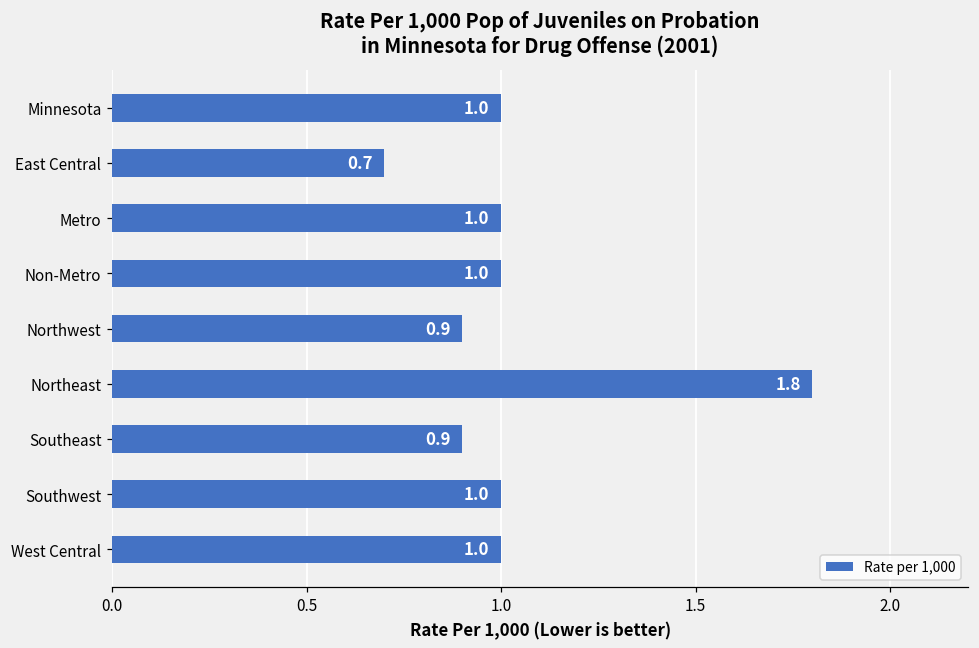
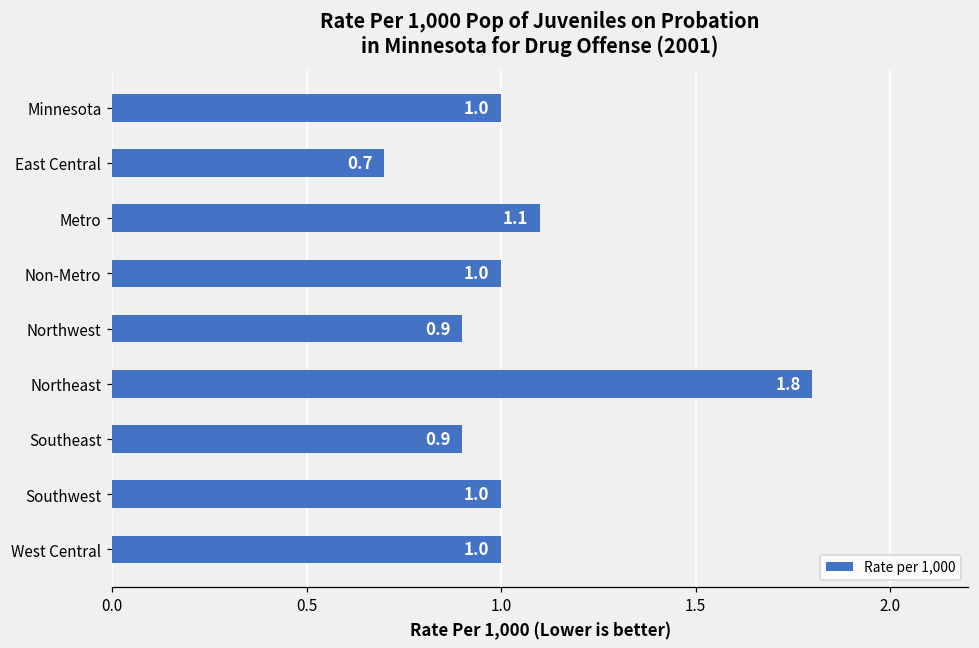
  {
    "Minnesota": 1.0,
    "East Central": 0.7,
-   "Metro": 1.0,
+   "Metro": 1.1,
    "Non-Metro": 1.0,
    "Northwest": 0.9,
    "Northeast": 1.8,
    "Southeast": 0.9,
    "Southwest": 1.0,
    "West Central": 1.0
  }
